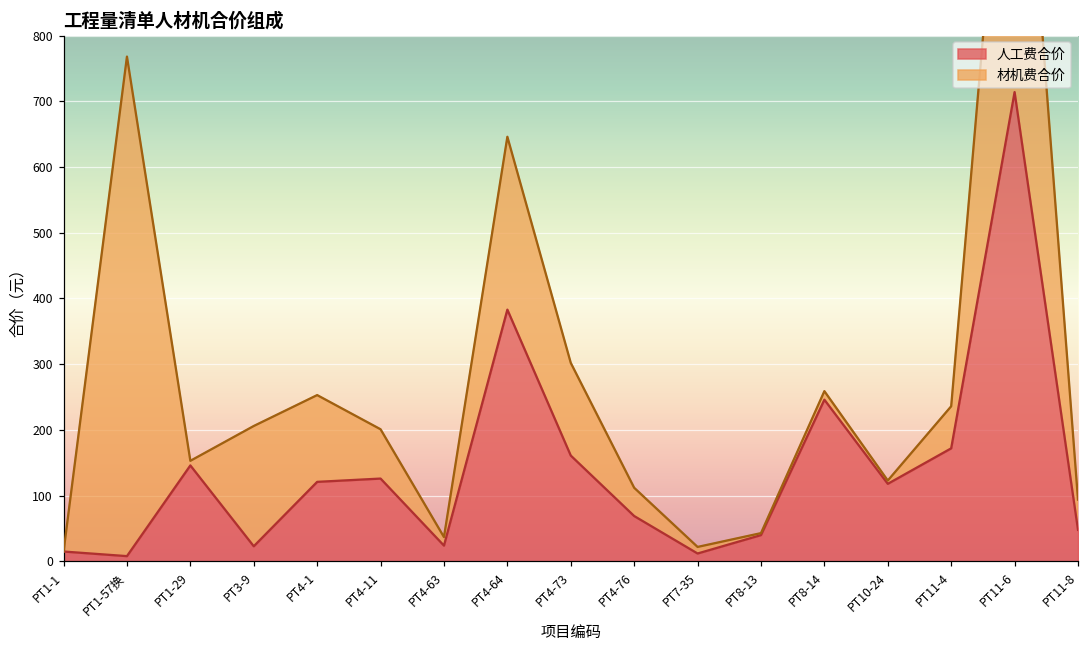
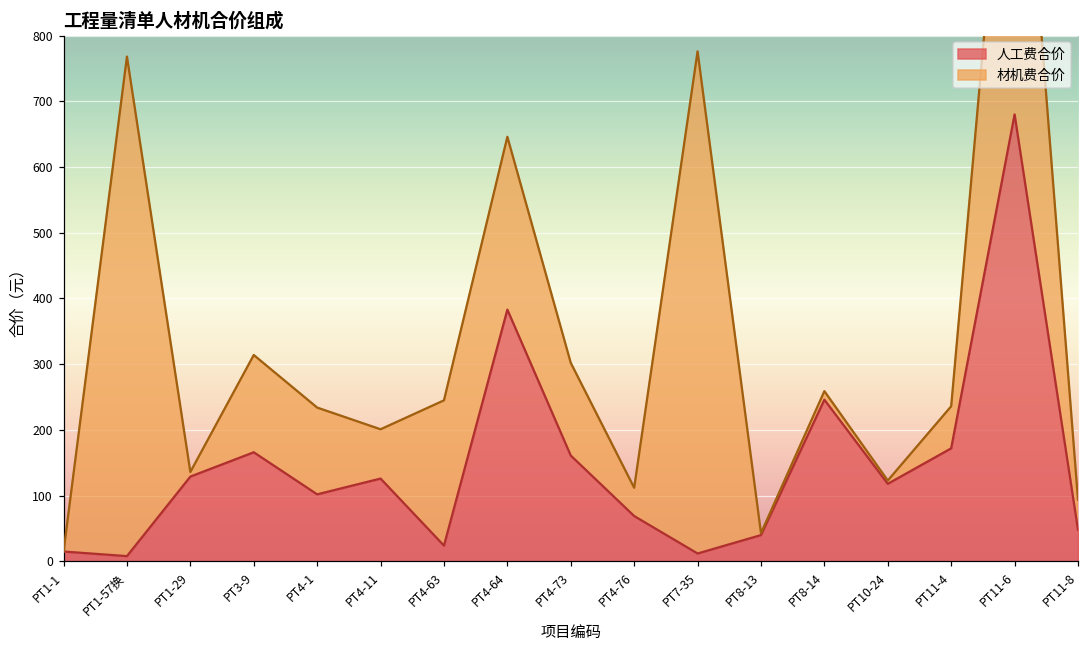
  {
    "人工费合价": {
      "PT1-57换": 10,
-     "PT1-29": 150,
-     "PT3-9": 20,
-     "PT4-1": 120,
+     "PT1-29": 130,
+     "PT3-9": 170,
+     "PT4-1": 100,
      "PT4-11": 130,
      "PT4-63": 20,
      "PT4-64": 380,
      "PT4-73": 160,
      "PT4-76": 70,
      "PT7-35": 10,
      "PT8-14": 250,
      "PT10-24": 120,
      "PT11-4": 170,
-     "PT11-6": 710,
+     "PT11-6": 680,
      "PT11-8": 50
    },
    "材机费合价": {
      "PT1-57换": 760,
      "PT1-29": 10,
-     "PT3-9": 180,
+     "PT3-9": 150,
      "PT4-1": 130,
      "PT4-11": 80,
-     "PT4-63": 10,
+     "PT4-63": 220,
      "PT4-64": 260,
      "PT4-73": 140,
      "PT4-76": 40,
-     "PT7-35": 10,
+     "PT7-35": 760,
      "PT8-14": 10,
      "PT10-24": 10,
      "PT11-4": 60,
      "PT11-8": 50
    }
  }
